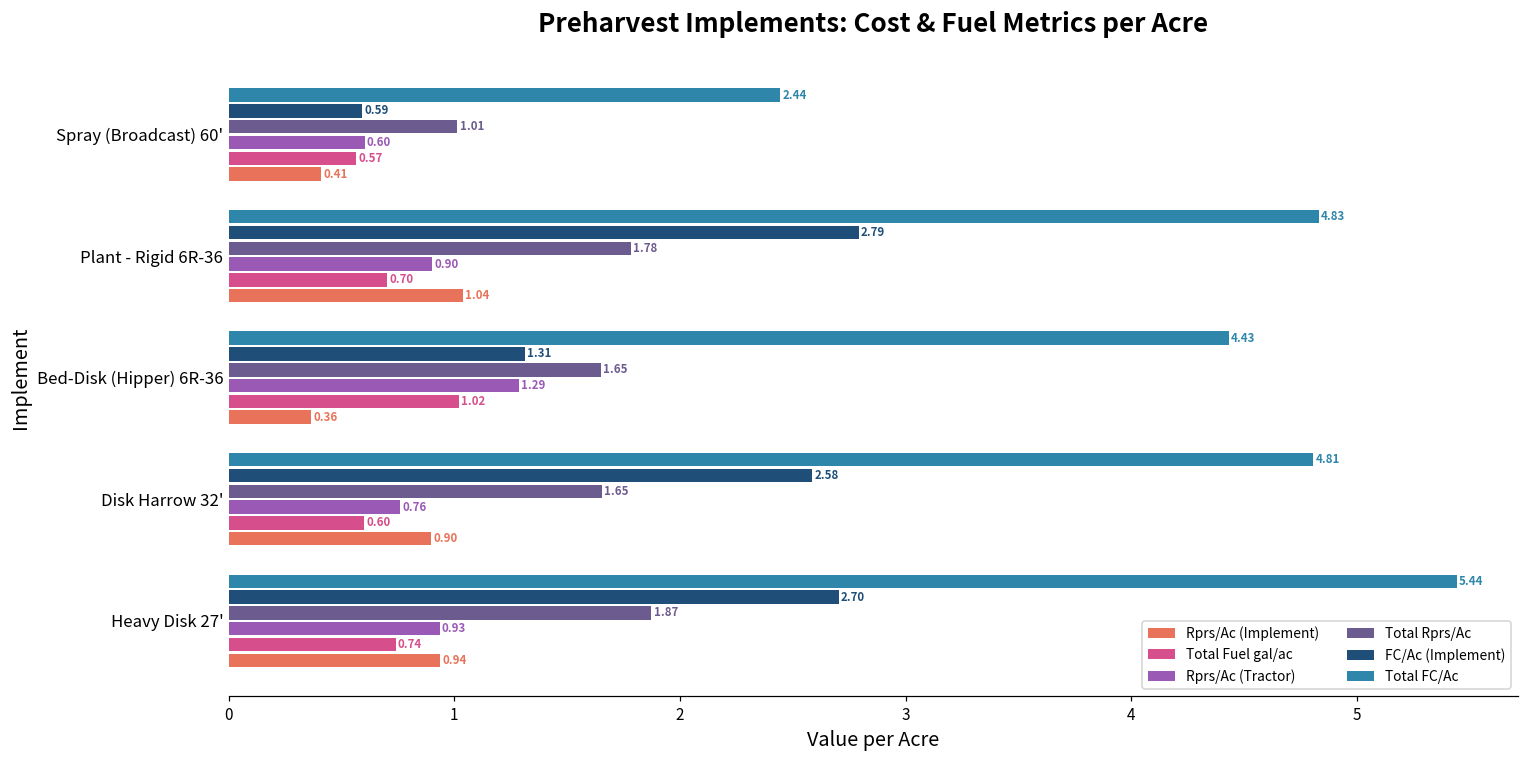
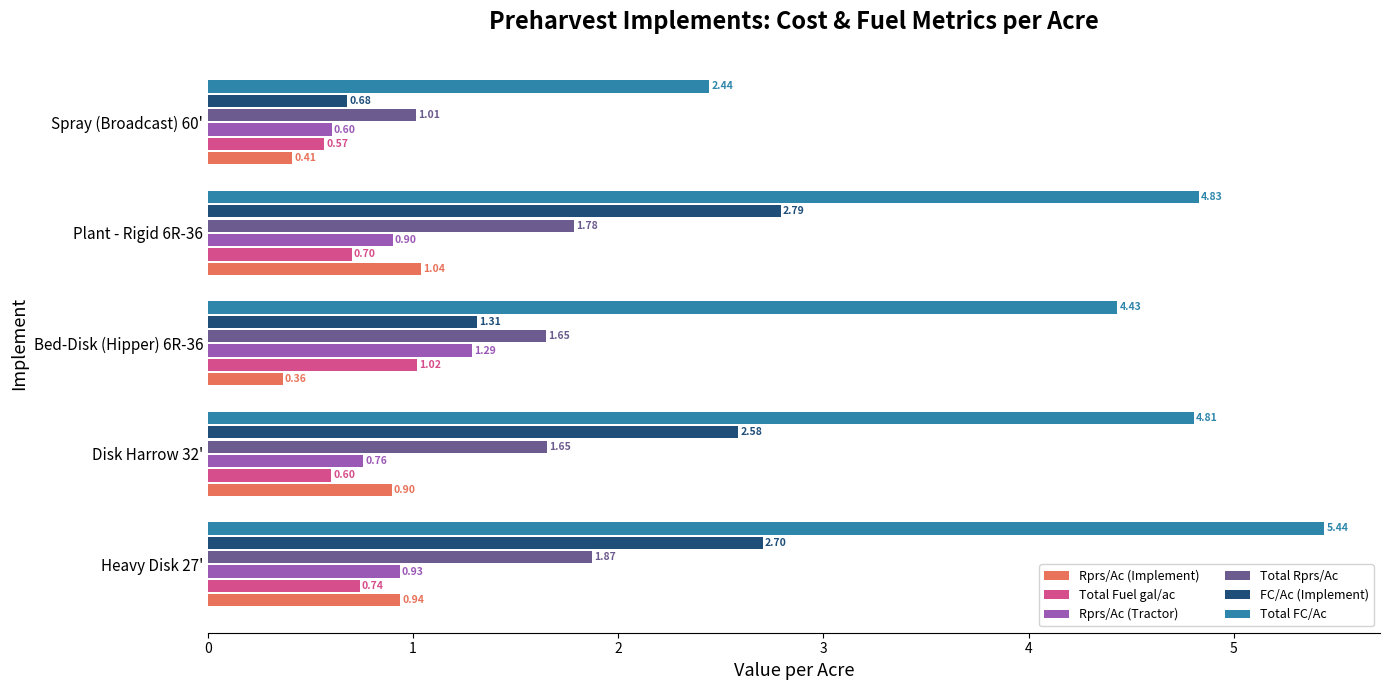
  {
    "Rprs/Ac (Implement)": {
      "Spray (Broadcast) 60'": 0.41,
      "Plant - Rigid 6R-36": 1.04,
      "Bed-Disk (Hipper) 6R-36": 0.36,
      "Disk Harrow 32'": 0.90,
      "Heavy Disk 27'": 0.94
    },
    "Total Fuel gal/ac": {
      "Spray (Broadcast) 60'": 0.57,
      "Plant - Rigid 6R-36": 0.70,
      "Bed-Disk (Hipper) 6R-36": 1.02,
      "Disk Harrow 32'": 0.60,
      "Heavy Disk 27'": 0.74
    },
    "Rprs/Ac (Tractor)": {
      "Spray (Broadcast) 60'": 0.60,
      "Plant - Rigid 6R-36": 0.90,
      "Bed-Disk (Hipper) 6R-36": 1.29,
      "Disk Harrow 32'": 0.76,
      "Heavy Disk 27'": 0.93
    },
    "Total Rprs/Ac": {
      "Spray (Broadcast) 60'": 1.01,
      "Plant - Rigid 6R-36": 1.78,
      "Bed-Disk (Hipper) 6R-36": 1.65,
      "Disk Harrow 32'": 1.65,
      "Heavy Disk 27'": 1.87
    },
    "FC/Ac (Implement)": {
-     "Spray (Broadcast) 60'": 0.59,
+     "Spray (Broadcast) 60'": 0.68,
      "Plant - Rigid 6R-36": 2.79,
      "Bed-Disk (Hipper) 6R-36": 1.31,
      "Disk Harrow 32'": 2.58,
      "Heavy Disk 27'": 2.70
    },
    "Total FC/Ac": {
      "Spray (Broadcast) 60'": 2.44,
      "Plant - Rigid 6R-36": 4.83,
      "Bed-Disk (Hipper) 6R-36": 4.43,
      "Disk Harrow 32'": 4.81,
      "Heavy Disk 27'": 5.44
    }
  }
